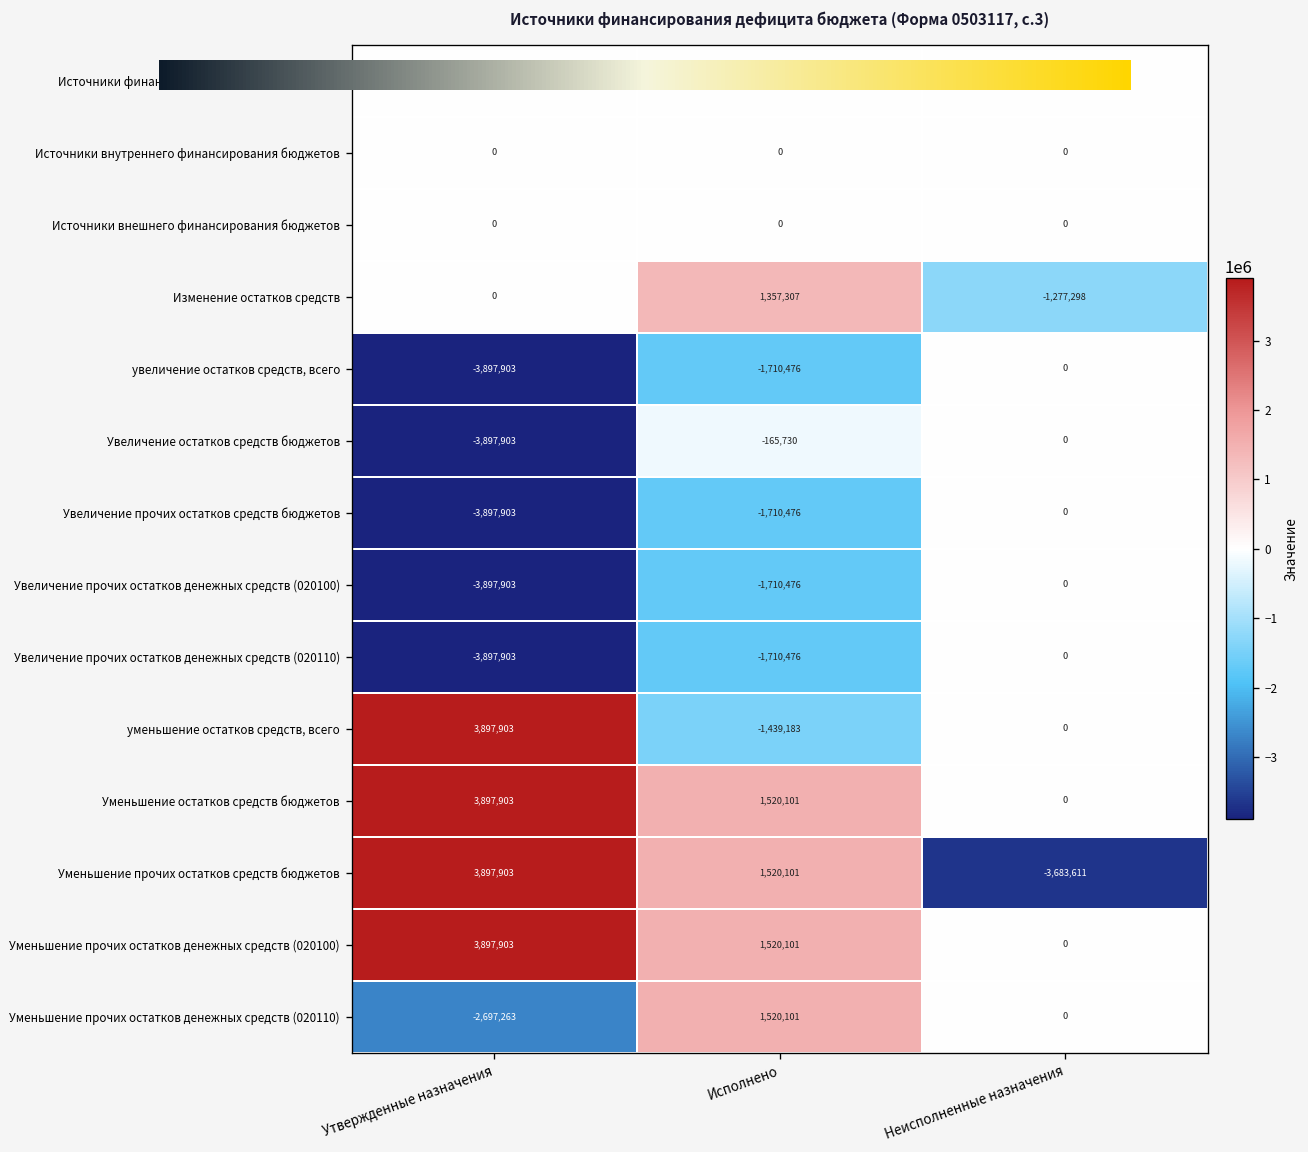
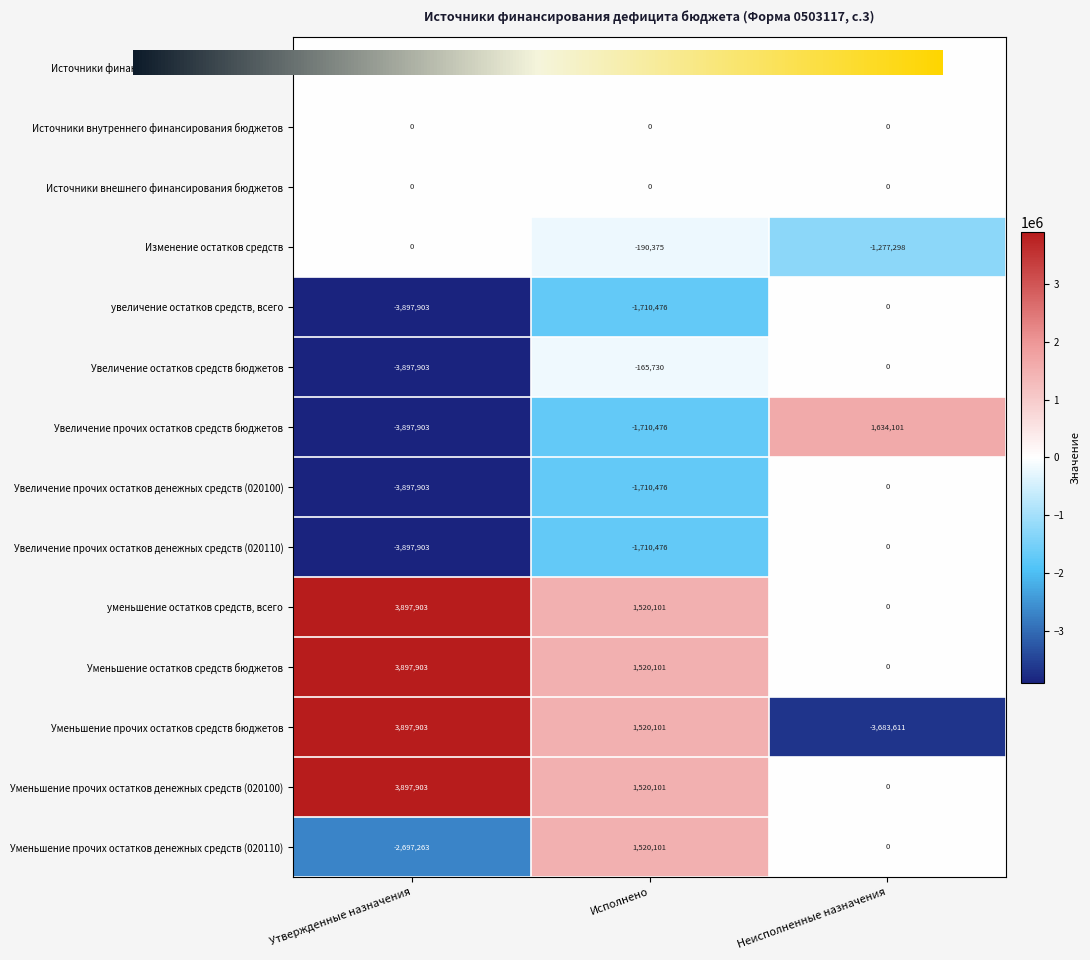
  {
    "Источники внутреннего финансирования бюджетов": {
      "Утвержденные назначения": "0",
      "Исполнено": "0",
      "Неисполненные назначения": "0"
    },
    "Источники внешнего финансирования бюджетов": {
      "Утвержденные назначения": "0",
      "Исполнено": "0",
      "Неисполненные назначения": "0"
    },
    "Изменение остатков средств": {
      "Утвержденные назначения": "0",
-     "Исполнено": "1,357,307",
+     "Исполнено": "-190,375",
      "Неисполненные назначения": "-1,277,298"
    },
    "увеличение остатков средств, всего": {
      "Утвержденные назначения": "-3,897,903",
      "Исполнено": "-1,710,476",
      "Неисполненные назначения": "0"
    },
    "Увеличение остатков средств бюджетов": {
      "Утвержденные назначения": "-3,897,903",
      "Исполнено": "-165,730",
      "Неисполненные назначения": "0"
    },
    "Увеличение прочих остатков средств бюджетов": {
      "Утвержденные назначения": "-3,897,903",
      "Исполнено": "-1,710,476",
-     "Неисполненные назначения": "0"
+     "Неисполненные назначения": "1,634,101"
    },
    "Увеличение прочих остатков денежных средств (020100)": {
      "Утвержденные назначения": "-3,897,903",
      "Исполнено": "-1,710,476",
      "Неисполненные назначения": "0"
    },
    "Увеличение прочих остатков денежных средств (020110)": {
      "Утвержденные назначения": "-3,897,903",
      "Исполнено": "-1,710,476",
      "Неисполненные назначения": "0"
    },
    "уменьшение остатков средств, всего": {
      "Утвержденные назначения": "3,897,903",
-     "Исполнено": "-1,439,183",
+     "Исполнено": "1,520,101",
      "Неисполненные назначения": "0"
    },
    "Уменьшение остатков средств бюджетов": {
      "Утвержденные назначения": "3,897,903",
      "Исполнено": "1,520,101",
      "Неисполненные назначения": "0"
    },
    "Уменьшение прочих остатков средств бюджетов": {
      "Утвержденные назначения": "3,897,903",
      "Исполнено": "1,520,101",
      "Неисполненные назначения": "-3,683,611"
    },
    "Уменьшение прочих остатков денежных средств (020100)": {
      "Утвержденные назначения": "3,897,903",
      "Исполнено": "1,520,101",
      "Неисполненные назначения": "0"
    },
    "Уменьшение прочих остатков денежных средств (020110)": {
      "Утвержденные назначения": "-2,697,263",
      "Исполнено": "1,520,101",
      "Неисполненные назначения": "0"
    }
  }
